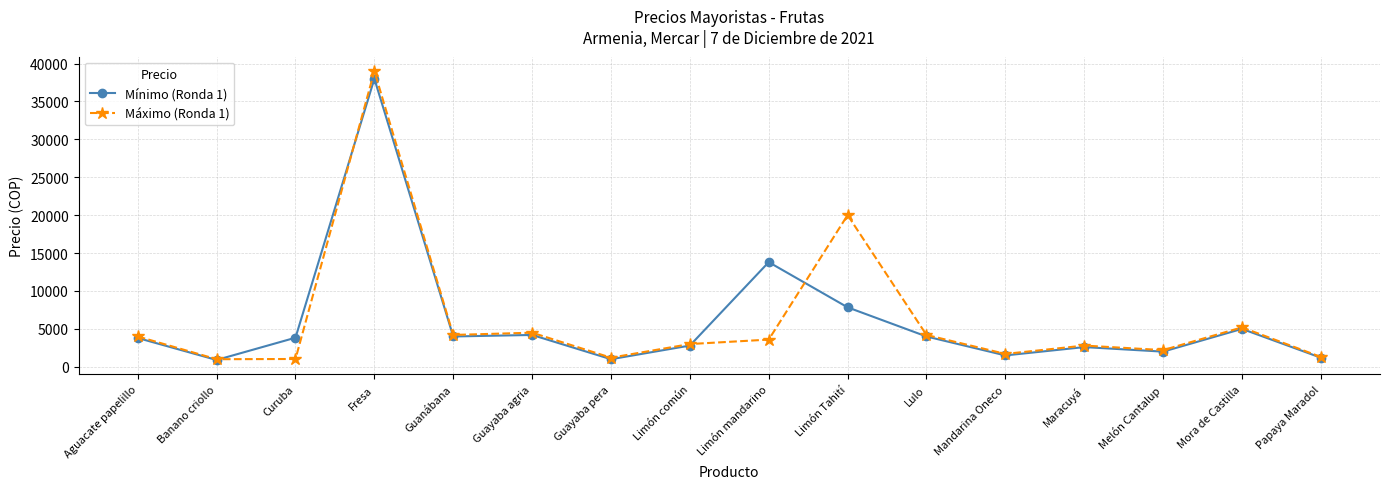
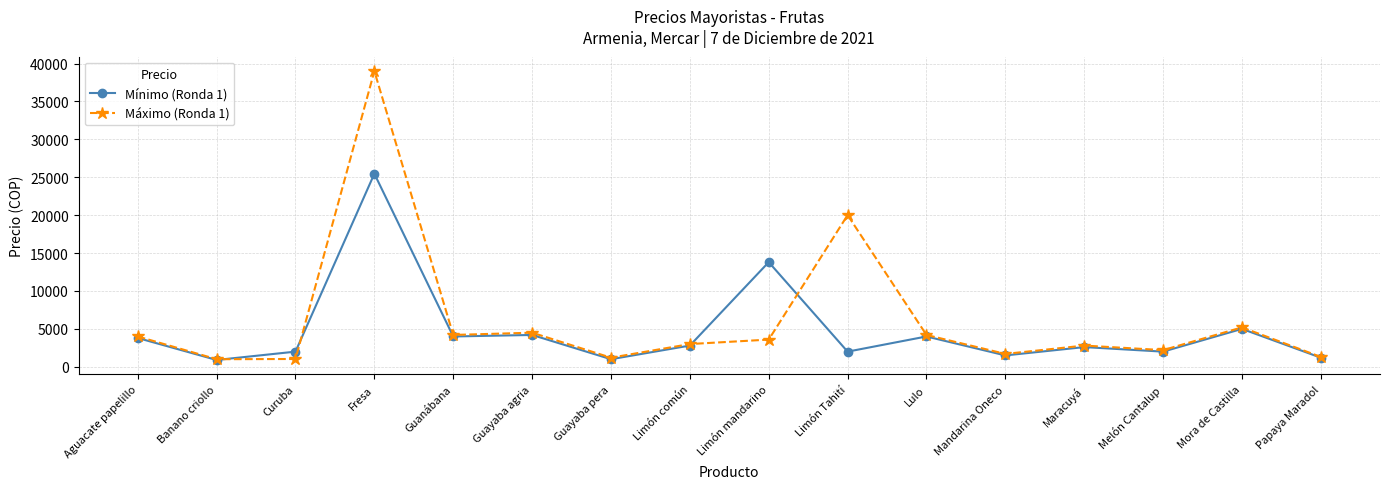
  {
    "Mínimo (Ronda 1)": {
-     "Curuba": 4000,
-     "Fresa": 38000,
+     "Curuba": 2000,
+     "Fresa": 25000,
      "Limón mandarino": 14000,
-     "Limón Tahití": 8000
+     "Limón Tahití": 2000
    },
    "Máximo (Ronda 1)": {
      "Curuba": 1000,
      "Fresa": 39000,
      "Limón mandarino": 4000,
      "Limón Tahití": 20000
    }
  }
